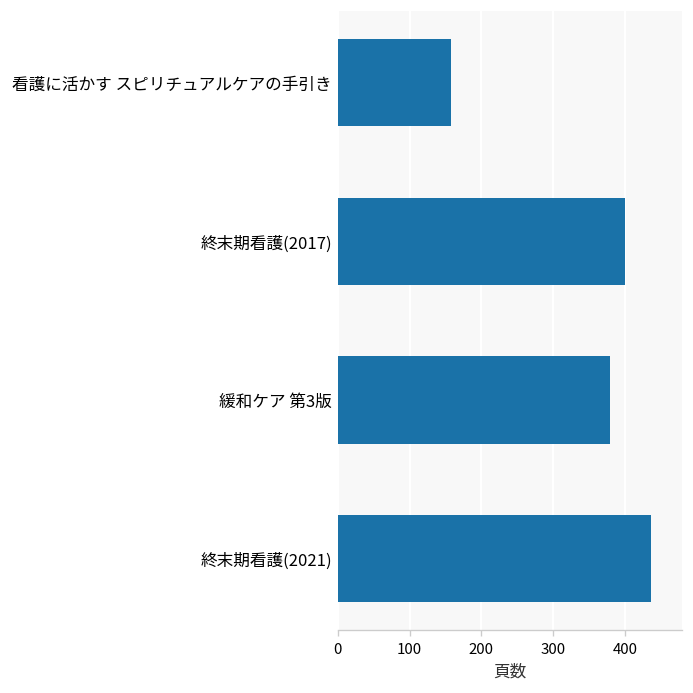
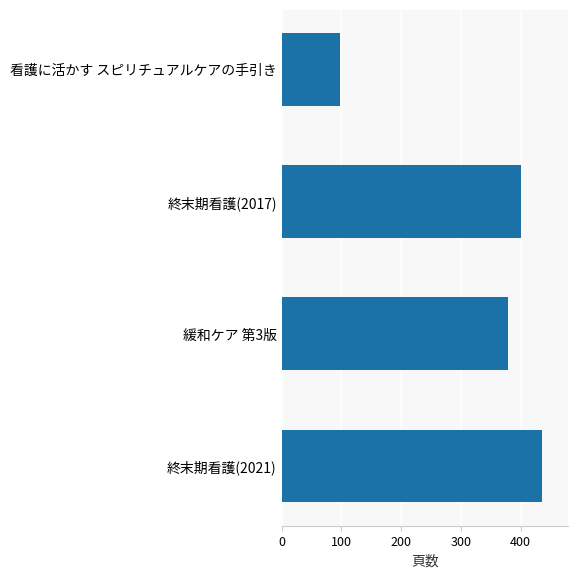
  {
-   "看護に活かす スピリチュアルケアの手引き": 160,
+   "看護に活かす スピリチュアルケアの手引き": 100,
    "終末期看護(2017)": 400,
    "緩和ケア 第3版": 380,
    "終末期看護(2021)": 440
  }
